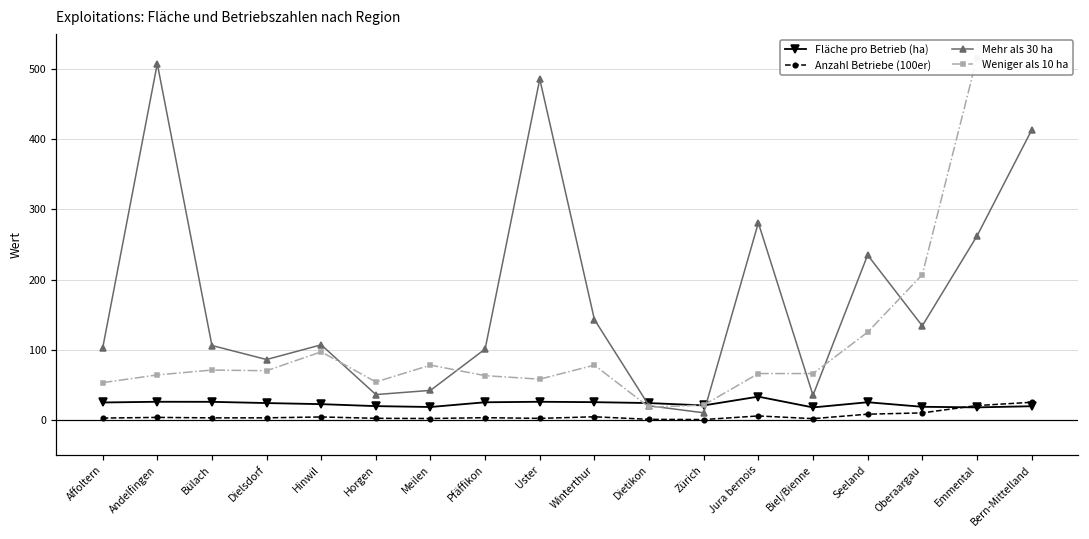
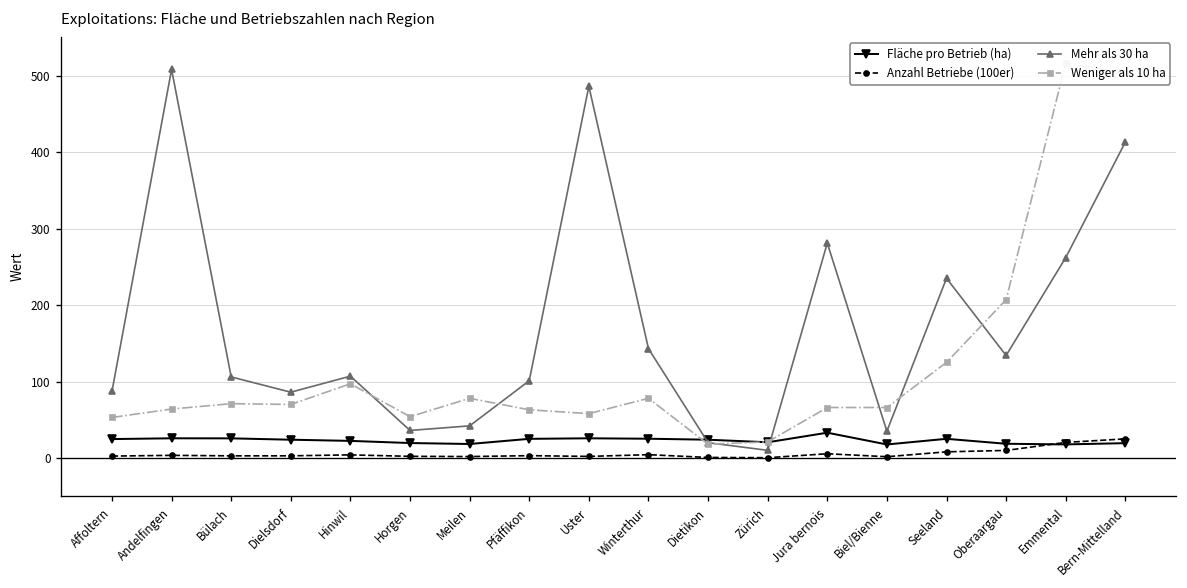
  {
    "Mehr als 30 ha": {
-     "Affoltern": 100,
+     "Affoltern": 90,
      "Andelfingen": 510,
      "Bülach": 110,
      "Dielsdorf": 90,
      "Hinwil": 110,
      "Horgen": 40,
      "Meilen": 40,
      "Pfäffikon": 100,
      "Uster": 490,
      "Winterthur": 140,
      "Zürich": 10,
      "Jura bernois": 280,
      "Biel/Bienne": 40,
      "Seeland": 240,
      "Oberaargau": 130,
      "Emmental": 260,
      "Bern-Mittelland": 410
    },
    "Weniger als 10 ha": {
      "Affoltern": 50,
      "Andelfingen": 60,
      "Bülach": 70,
      "Dielsdorf": 70,
      "Hinwil": 100,
      "Horgen": 50,
      "Meilen": 80,
      "Pfäffikon": 60,
      "Uster": 60,
      "Winterthur": 80,
      "Jura bernois": 70,
      "Biel/Bienne": 70,
      "Seeland": 130,
      "Oberaargau": 210
    }
  }
